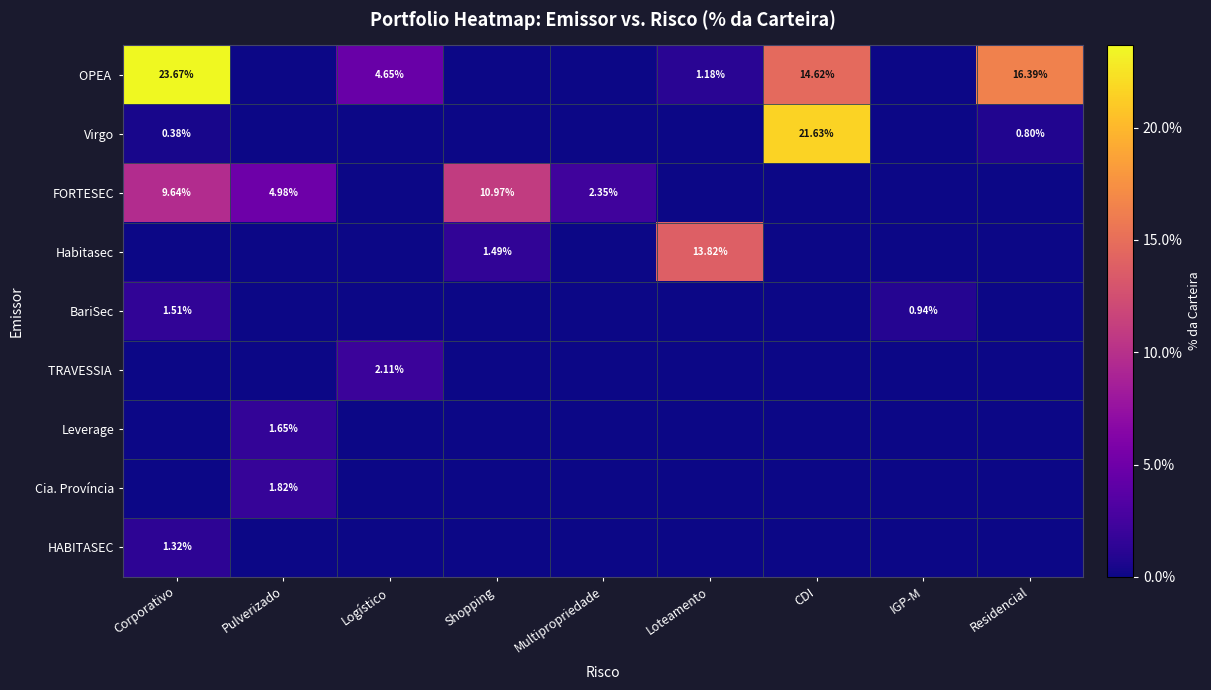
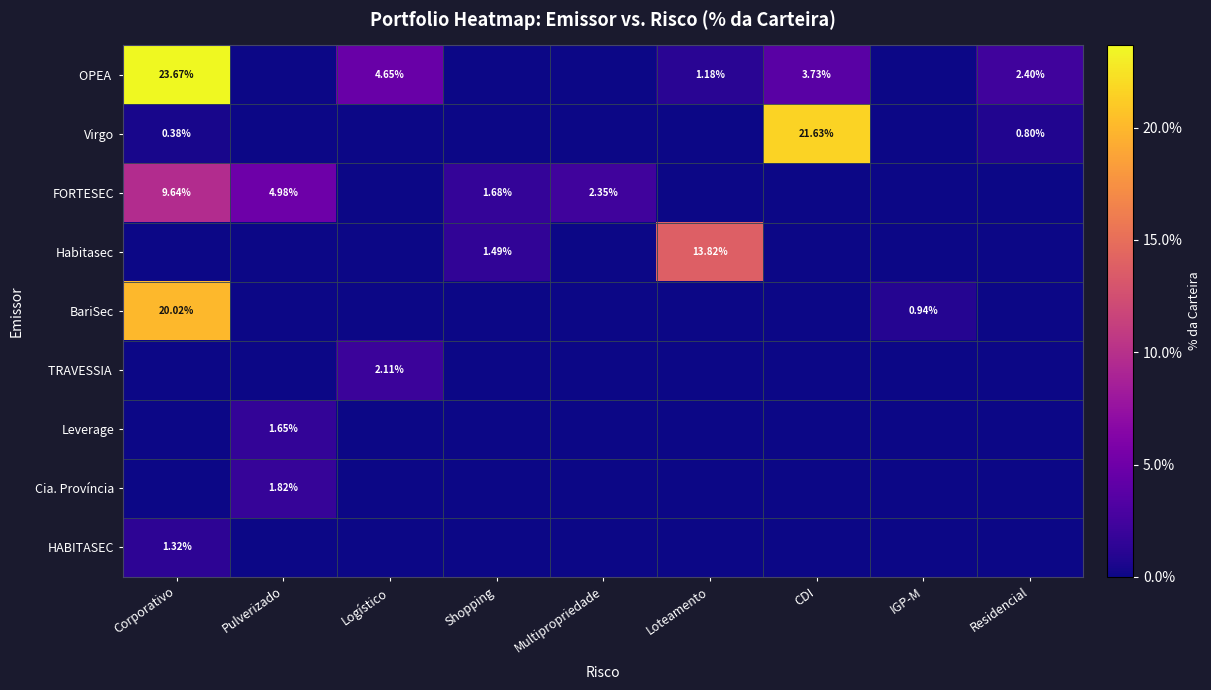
  {
    "OPEA": {
      "Corporativo": "23.67%",
      "Logístico": "4.65%",
      "Loteamento": "1.18%",
-     "CDI": "14.62%",
-     "Residencial": "16.39%"
+     "CDI": "3.73%",
+     "Residencial": "2.40%"
    },
    "Virgo": {
      "Corporativo": "0.38%",
      "CDI": "21.63%",
      "Residencial": "0.80%"
    },
    "FORTESEC": {
      "Corporativo": "9.64%",
      "Pulverizado": "4.98%",
-     "Shopping": "10.97%",
+     "Shopping": "1.68%",
      "Multipropriedade": "2.35%"
    },
    "Habitasec": {
      "Shopping": "1.49%",
      "Loteamento": "13.82%"
    },
    "BariSec": {
-     "Corporativo": "1.51%",
+     "Corporativo": "20.02%",
      "IGP-M": "0.94%"
    },
    "TRAVESSIA": {
      "Logístico": "2.11%"
    },
    "Leverage": {
      "Pulverizado": "1.65%"
    },
    "Cia. Província": {
      "Pulverizado": "1.82%"
    },
    "HABITASEC": {
      "Corporativo": "1.32%"
    }
  }
